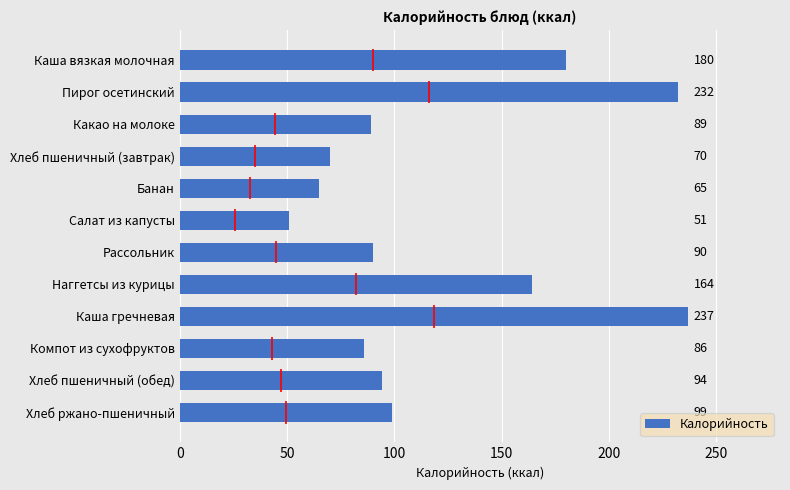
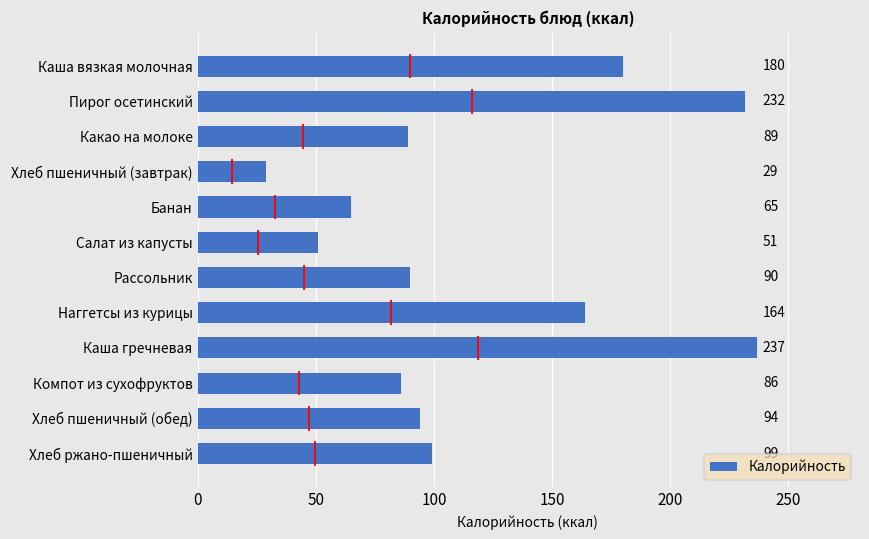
  {
    "Пирог осетинский": 232,
-   "Хлеб пшеничный (завтрак)": 70,
+   "Хлеб пшеничный (завтрак)": 29,
    "Каша гречневая": 237
  }
